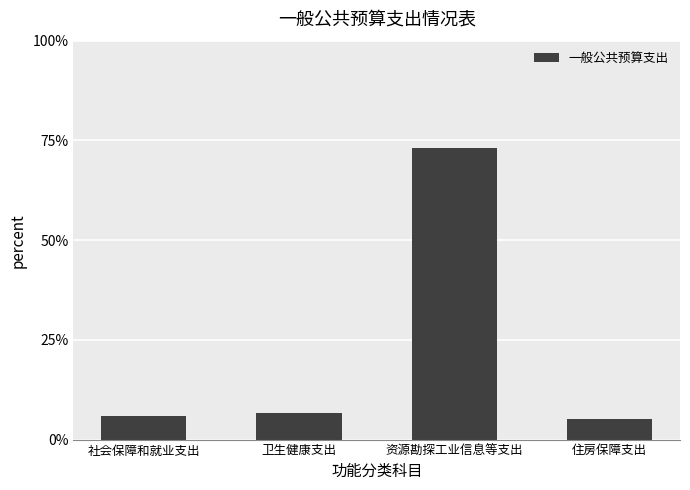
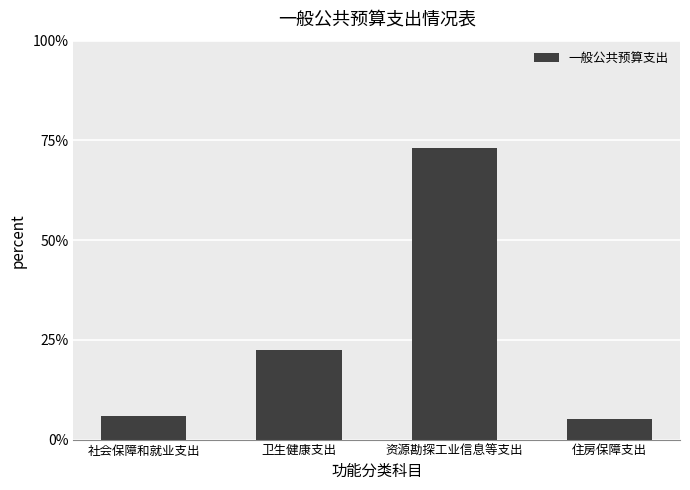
  {
    "社会保障和就业支出": "6%",
-   "卫生健康支出": "7%",
+   "卫生健康支出": "23%",
    "资源勘探工业信息等支出": "73%",
    "住房保障支出": "5%"
  }
